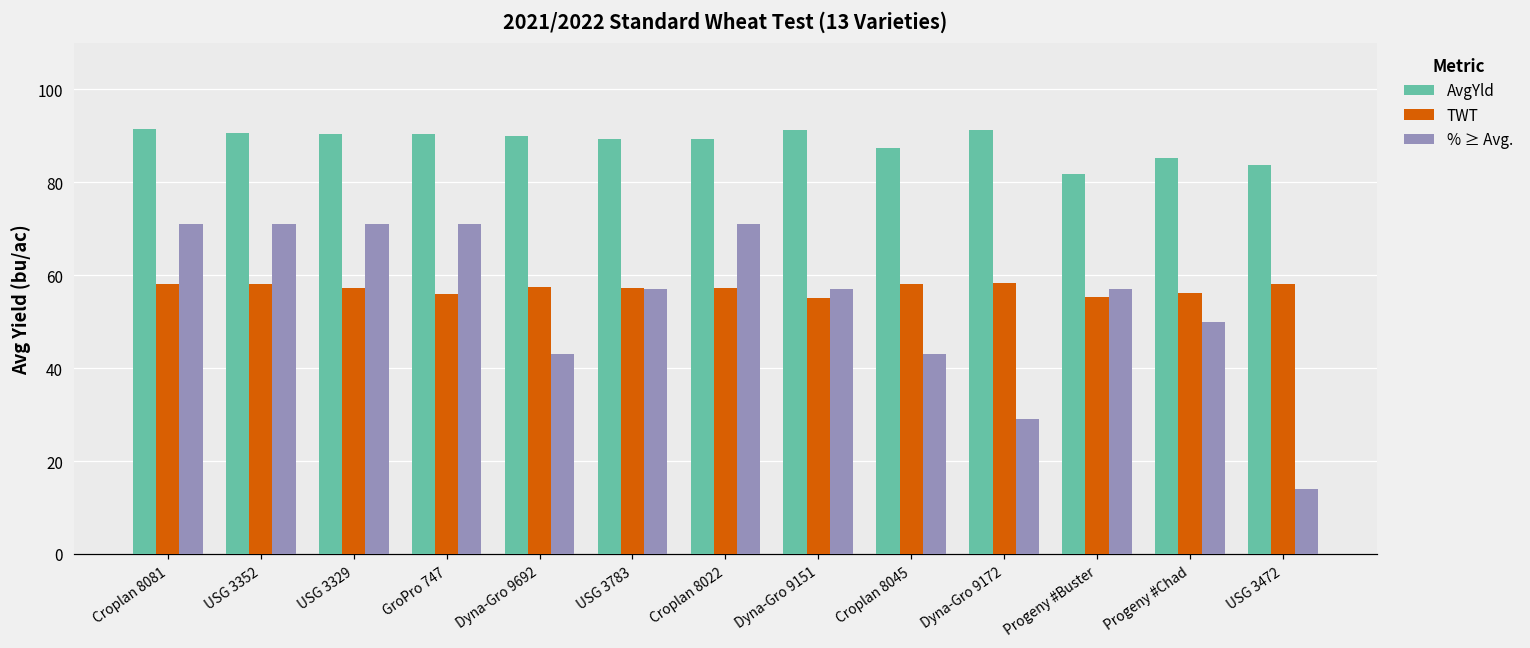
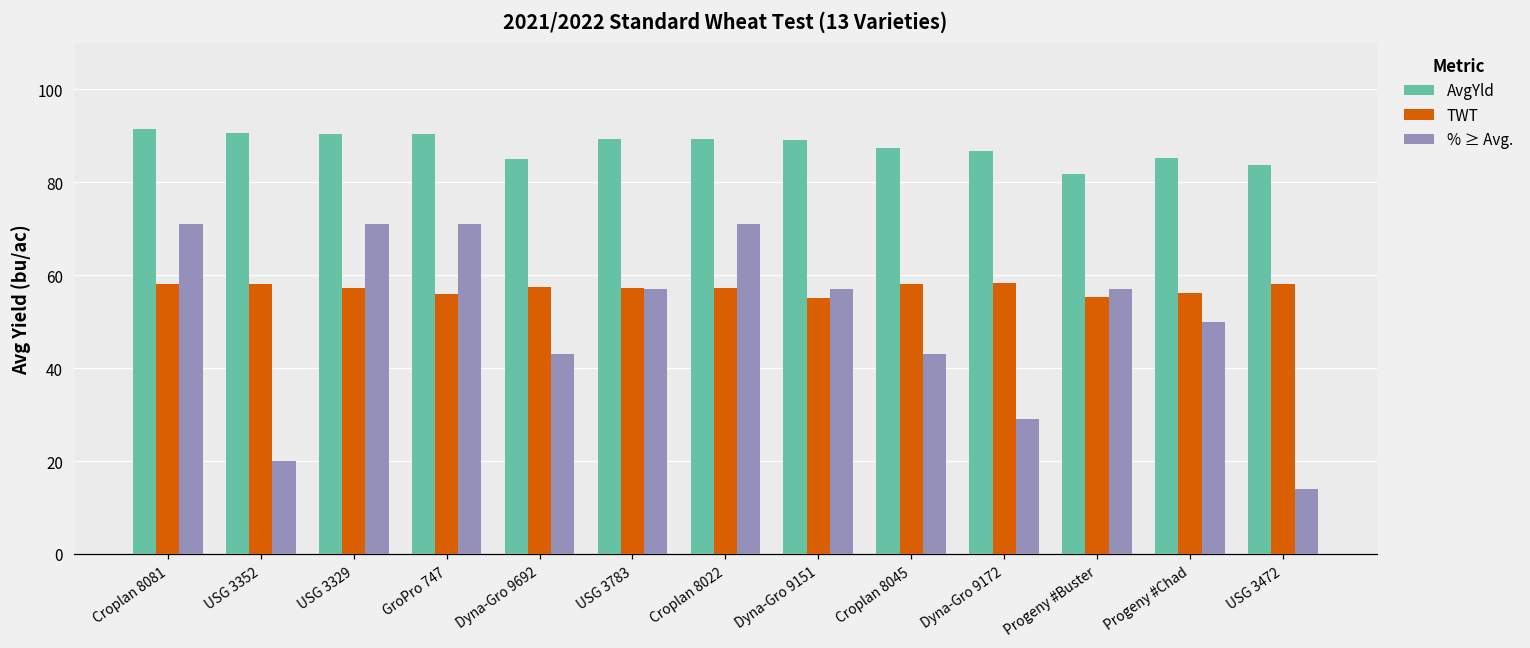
  {
    "AvgYld": {
      "Croplan 8081": 92,
      "USG 3352": 91,
      "USG 3329": 90,
      "GroPro 747": 90,
-     "Dyna-Gro 9692": 90,
+     "Dyna-Gro 9692": 85,
      "USG 3783": 89,
      "Croplan 8022": 89,
-     "Dyna-Gro 9151": 91,
+     "Dyna-Gro 9151": 89,
      "Croplan 8045": 87,
-     "Dyna-Gro 9172": 91,
+     "Dyna-Gro 9172": 87,
      "Progeny #Buster": 82,
      "Progeny #Chad": 85,
      "USG 3472": 84
    },
    "TWT": {
      "Croplan 8081": 58,
      "USG 3352": 58,
      "USG 3329": 57,
      "GroPro 747": 56,
      "Dyna-Gro 9692": 58,
      "USG 3783": 57,
      "Croplan 8022": 57,
      "Dyna-Gro 9151": 55,
      "Croplan 8045": 58,
      "Dyna-Gro 9172": 58,
      "Progeny #Buster": 55,
      "Progeny #Chad": 56,
      "USG 3472": 58
    },
    "% ≥ Avg.": {
      "Croplan 8081": 71,
-     "USG 3352": 71,
+     "USG 3352": 20,
      "USG 3329": 71,
      "GroPro 747": 71,
      "Dyna-Gro 9692": 43,
      "USG 3783": 57,
      "Croplan 8022": 71,
      "Dyna-Gro 9151": 57,
      "Croplan 8045": 43,
      "Dyna-Gro 9172": 29,
      "Progeny #Buster": 57,
      "Progeny #Chad": 50,
      "USG 3472": 14
    }
  }
